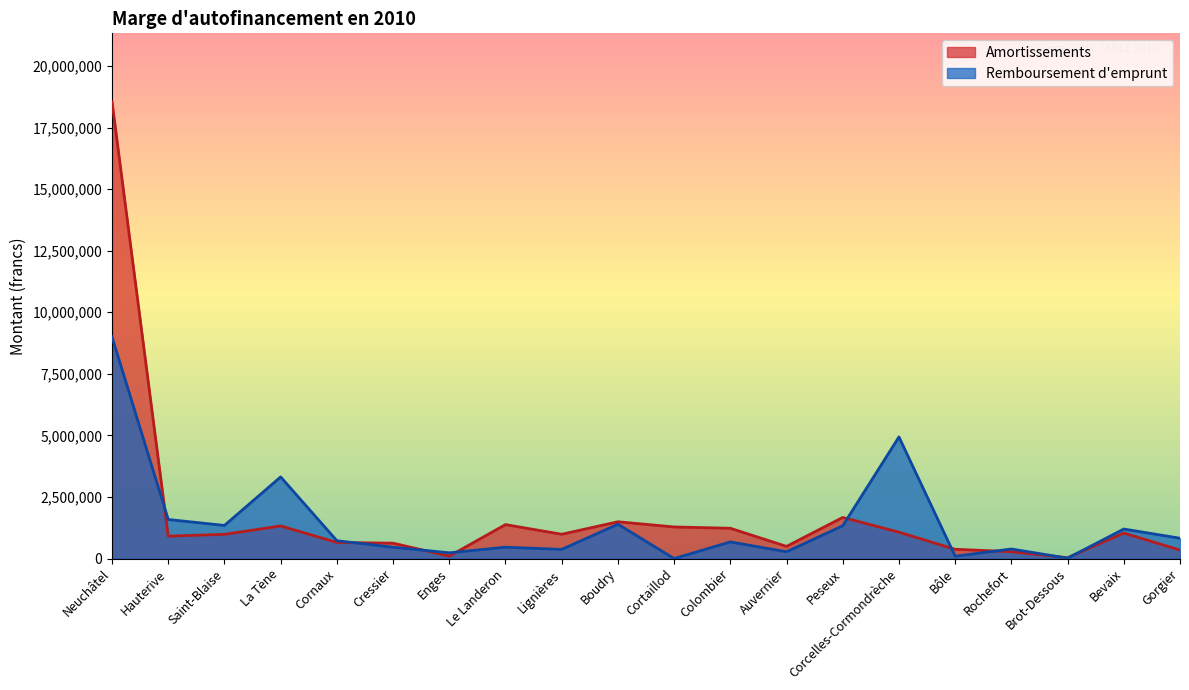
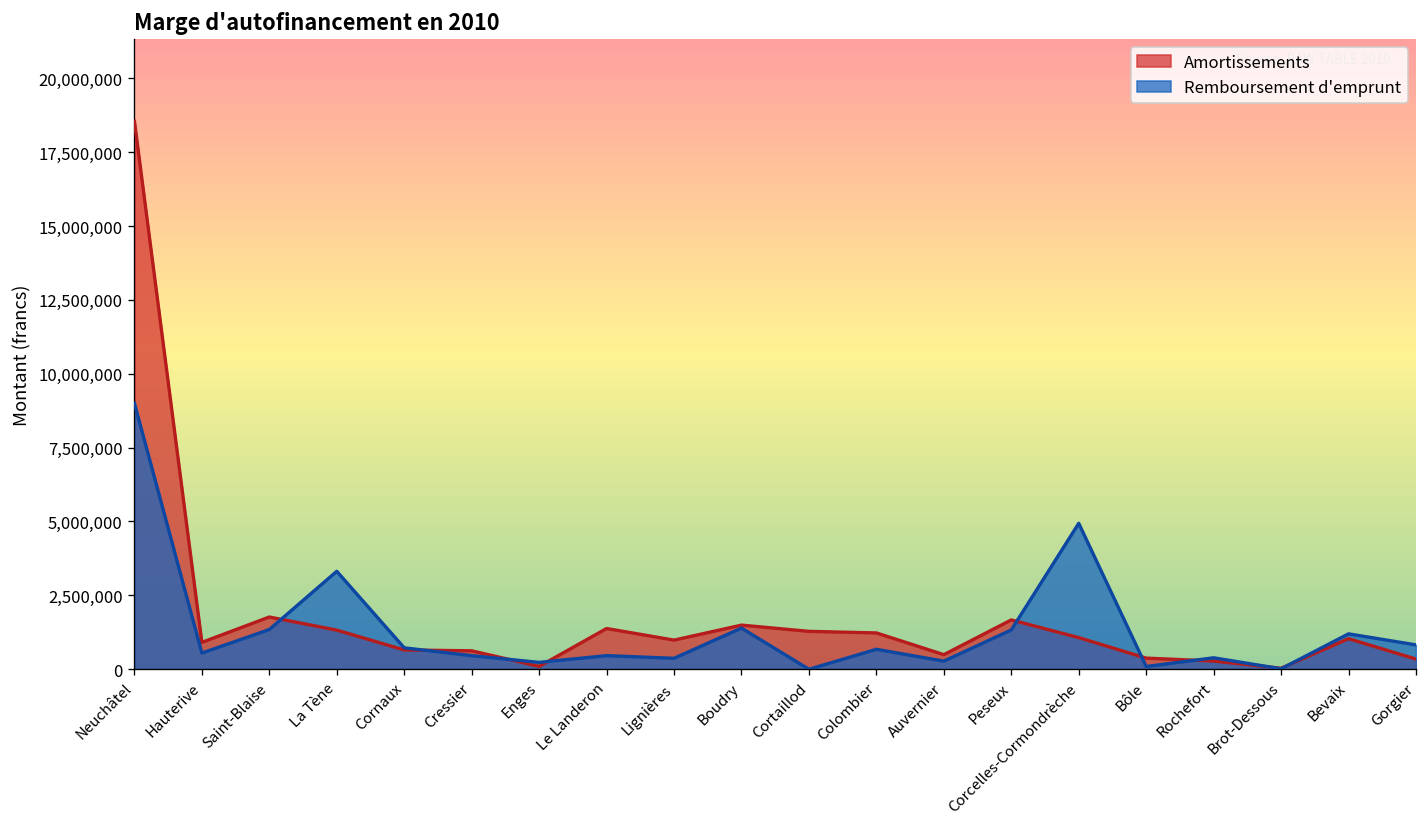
  {
    "Amortissements": {
      "Neuchâtel": "18,500,000",
      "Hauterive": "900,000",
-     "Saint-Blaise": "1,000,000",
+     "Saint-Blaise": "1,800,000",
      "La Tène": "1,300,000",
      "Cressier": "600,000",
      "Enges": "100,000",
      "Le Landeron": "1,400,000",
      "Lignières": "1,000,000",
      "Cortaillod": "1,300,000",
      "Colombier": "1,200,000",
      "Auvernier": "500,000",
      "Peseux": "1,700,000",
      "Corcelles-Cormondrèche": "1,100,000",
      "Bôle": "400,000",
      "Rochefort": "300,000",
      "Bevaix": "1,000,000",
      "Gorgier": "300,000"
    },
    "Remboursement d'emprunt": {
      "Neuchâtel": "9,000,000",
-     "Hauterive": "1,600,000",
+     "Hauterive": "500,000",
      "Saint-Blaise": "1,300,000",
      "La Tène": "3,300,000",
      "Cressier": "500,000",
      "Enges": "200,000",
      "Le Landeron": "500,000",
      "Lignières": "400,000",
      "Cortaillod": "0",
      "Colombier": "700,000",
      "Auvernier": "300,000",
      "Peseux": "1,300,000",
      "Corcelles-Cormondrèche": "4,900,000",
      "Bôle": "100,000",
      "Rochefort": "400,000",
      "Bevaix": "1,200,000",
      "Gorgier": "800,000"
    }
  }
